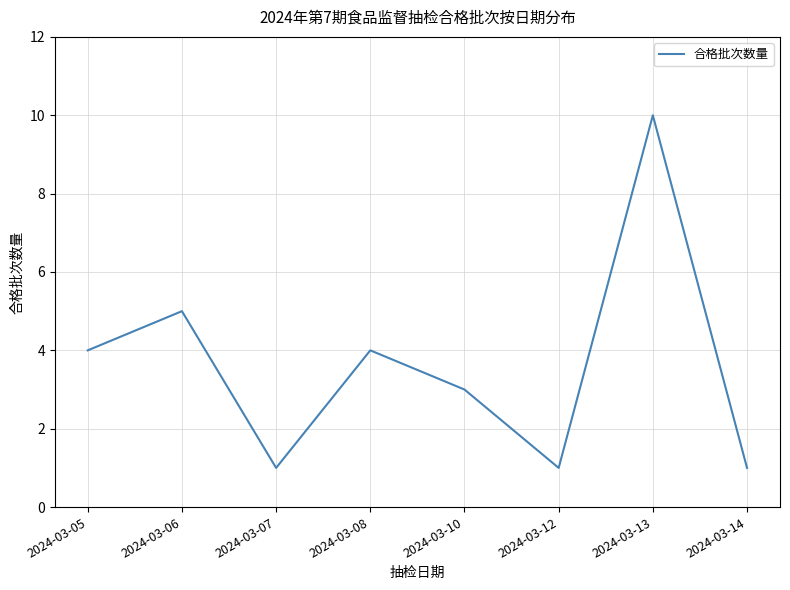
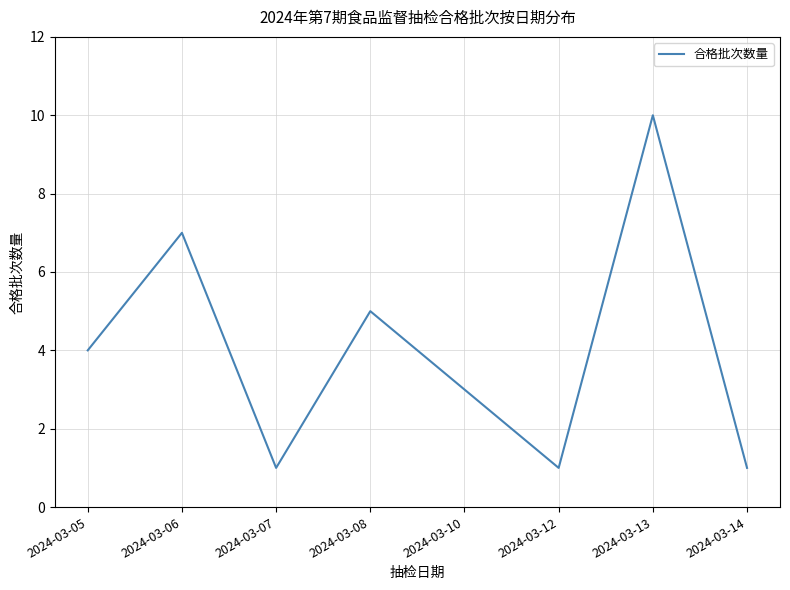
  {
    "2024-03-05": 4,
-   "2024-03-06": 5,
+   "2024-03-06": 7,
    "2024-03-07": 1,
-   "2024-03-08": 4,
+   "2024-03-08": 5,
    "2024-03-10": 3,
    "2024-03-12": 1,
    "2024-03-13": 10,
    "2024-03-14": 1
  }
